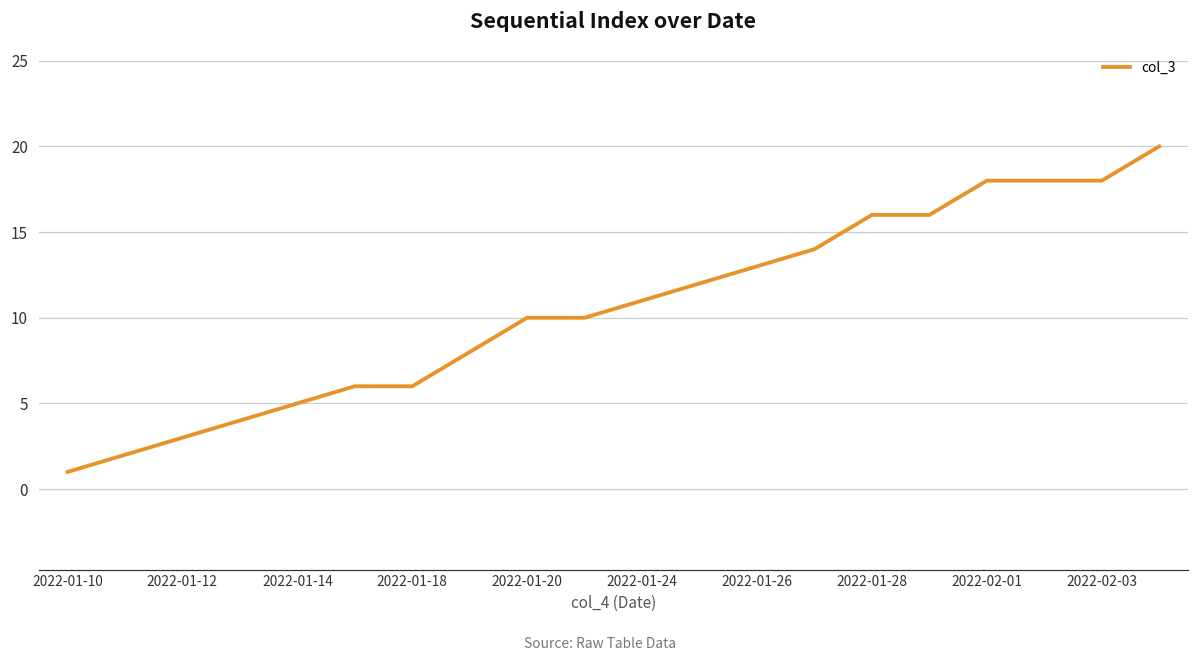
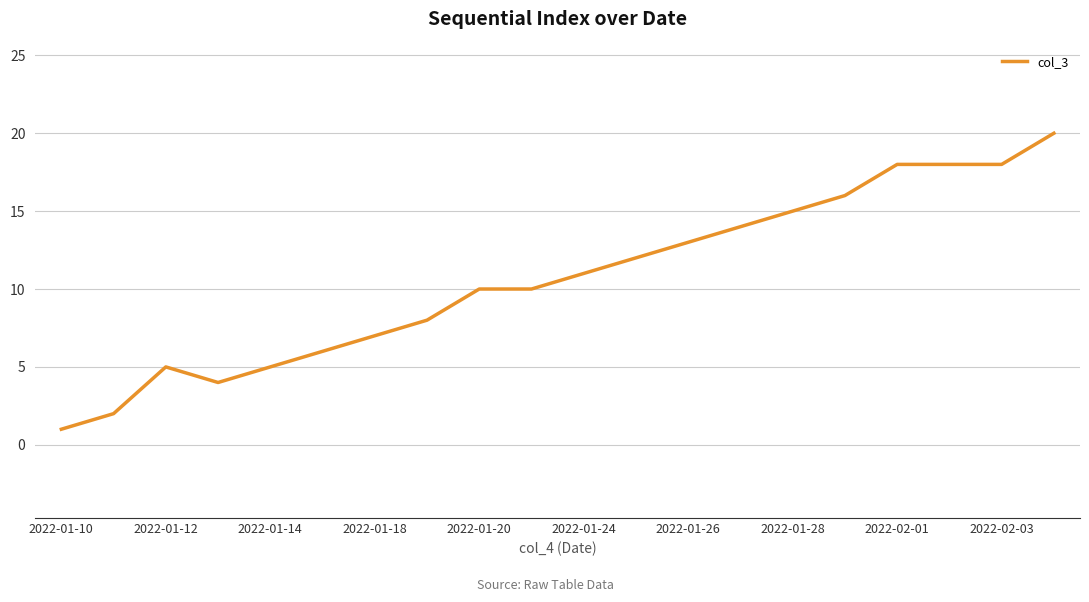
  {
    "2022-01-10": 1,
-   "2022-01-12": 3,
+   "2022-01-12": 5,
    "2022-01-14": 5,
-   "2022-01-18": 6,
+   "2022-01-18": 7,
    "2022-01-20": 10,
    "2022-01-24": 11,
    "2022-01-26": 13,
-   "2022-01-28": 16,
+   "2022-01-28": 15,
    "2022-02-01": 18,
    "2022-02-03": 18
  }
